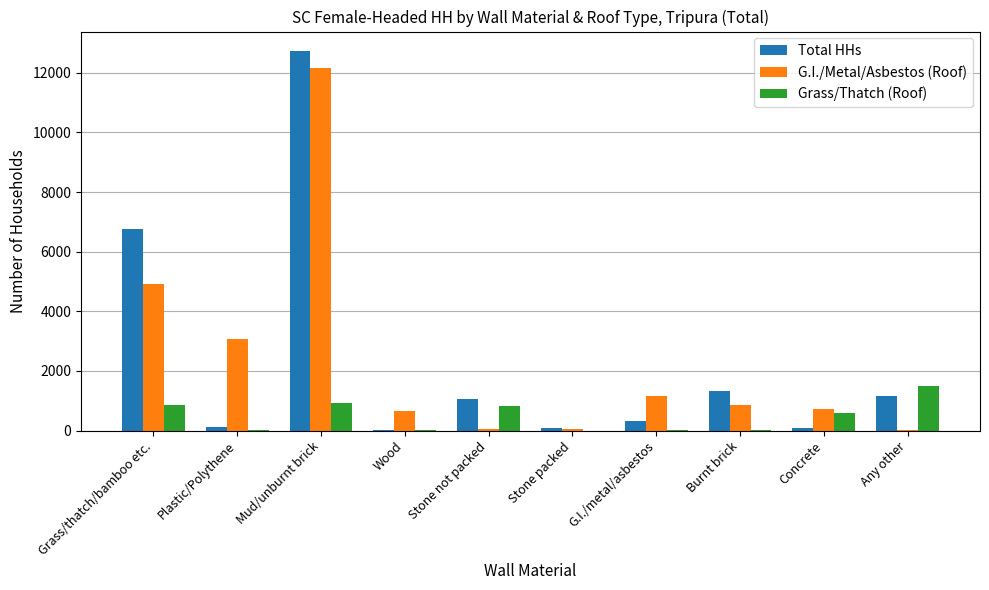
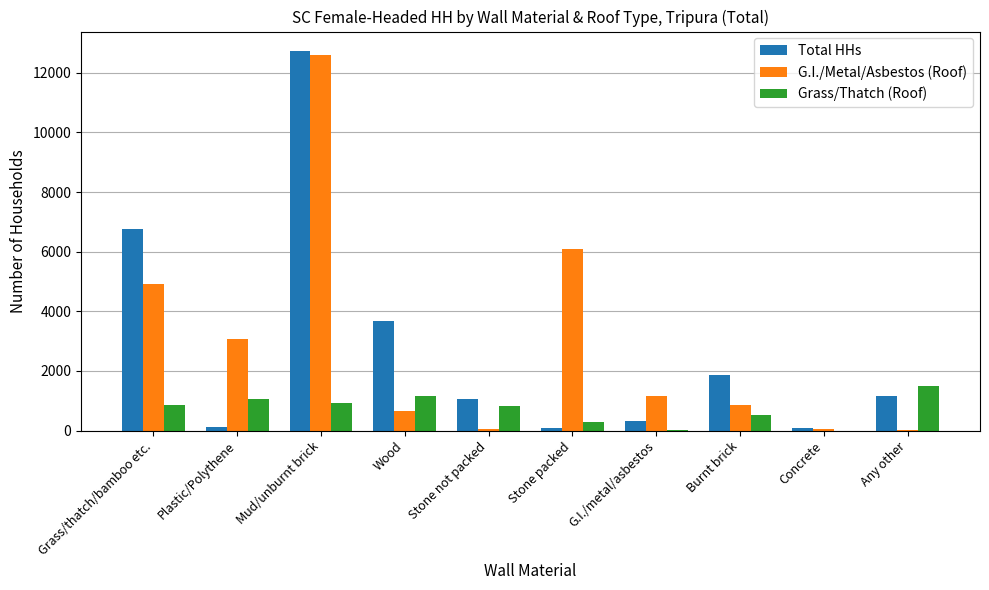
  {
    "Total HHs": {
      "Grass/thatch/bamboo etc.": 6800,
      "Plastic/Polythene": 100,
      "Mud/unburnt brick": 12700,
-     "Wood": 0,
+     "Wood": 3700,
      "Stone not packed": 1100,
      "G.I./metal/asbestos": 300,
-     "Burnt brick": 1300,
+     "Burnt brick": 1800,
      "Any other": 1200
    },
    "G.I./Metal/Asbestos (Roof)": {
      "Grass/thatch/bamboo etc.": 4900,
      "Plastic/Polythene": 3100,
-     "Mud/unburnt brick": 12200,
+     "Mud/unburnt brick": 12600,
      "Wood": 700,
-     "Stone packed": 100,
+     "Stone packed": 6100,
      "G.I./metal/asbestos": 1200,
      "Burnt brick": 900,
-     "Concrete": 700
+     "Concrete": 100
    },
    "Grass/Thatch (Roof)": {
      "Grass/thatch/bamboo etc.": 800,
-     "Plastic/Polythene": 0,
+     "Plastic/Polythene": 1100,
      "Mud/unburnt brick": 900,
-     "Wood": 0,
+     "Wood": 1100,
      "Stone not packed": 800,
-     "Stone packed": 0,
-     "Burnt brick": 0,
-     "Concrete": 600,
+     "Stone packed": 300,
+     "Burnt brick": 500,
+     "Concrete": 0,
      "Any other": 1500
    }
  }
